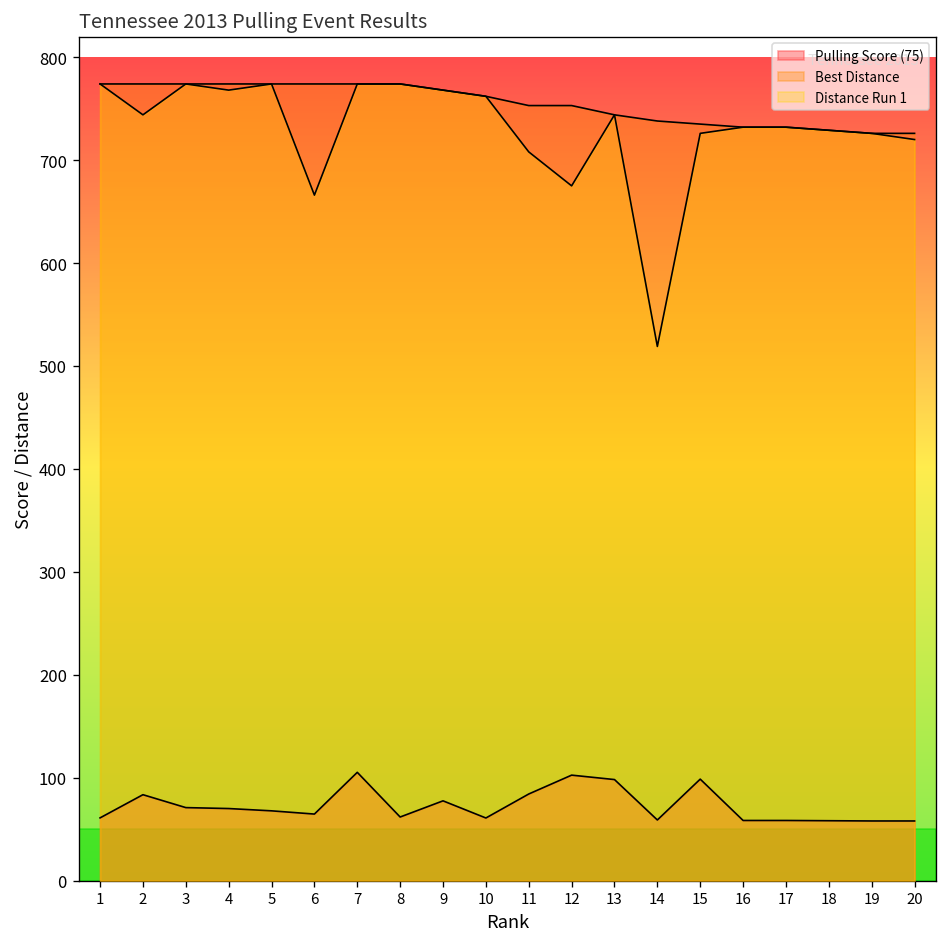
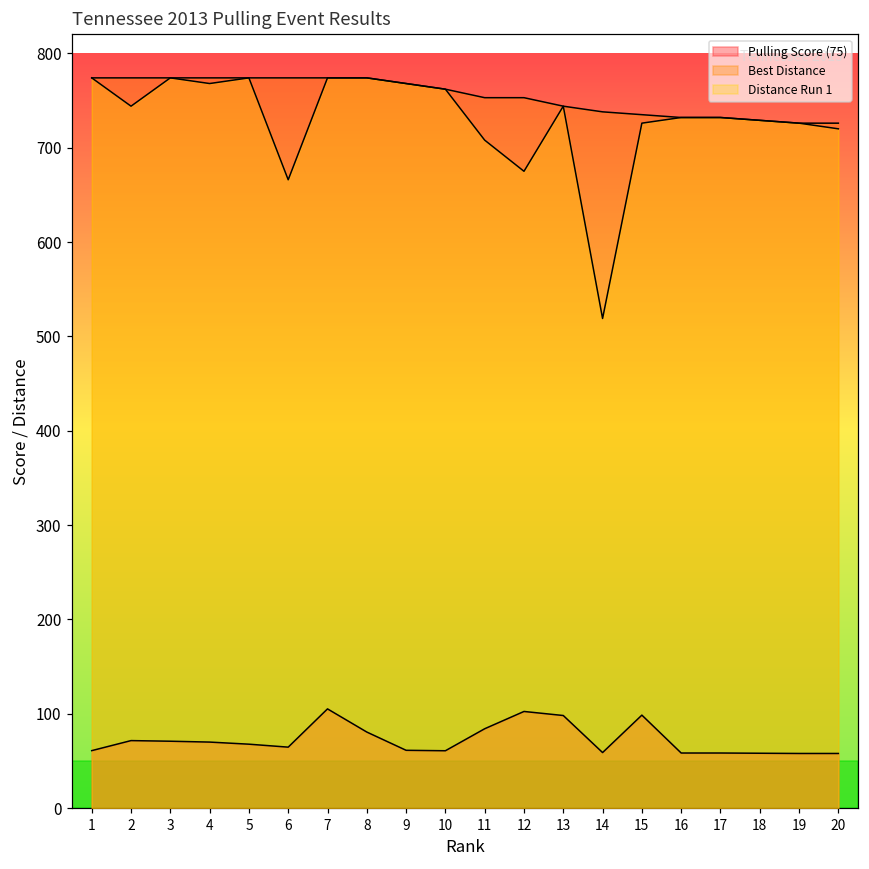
  {
    "Pulling Score (75)": {
      "1": 60,
-     "2": 80,
+     "2": 70,
      "3": 70,
      "4": 70,
      "5": 70,
      "6": 60,
      "7": 110,
-     "8": 60,
-     "9": 80,
+     "8": 80,
+     "9": 60,
      "10": 60,
      "11": 80,
      "12": 100,
      "13": 100,
      "14": 60,
      "15": 100,
      "16": 60,
      "17": 60,
      "18": 60,
      "19": 60,
      "20": 60
    }
  }
